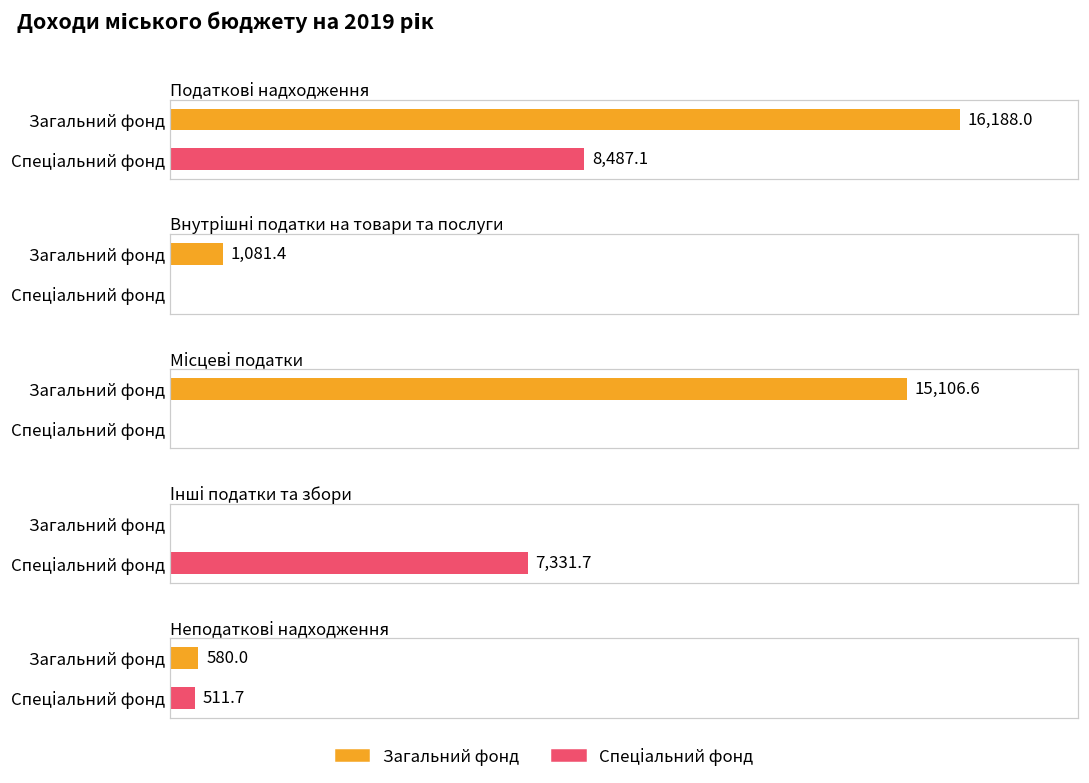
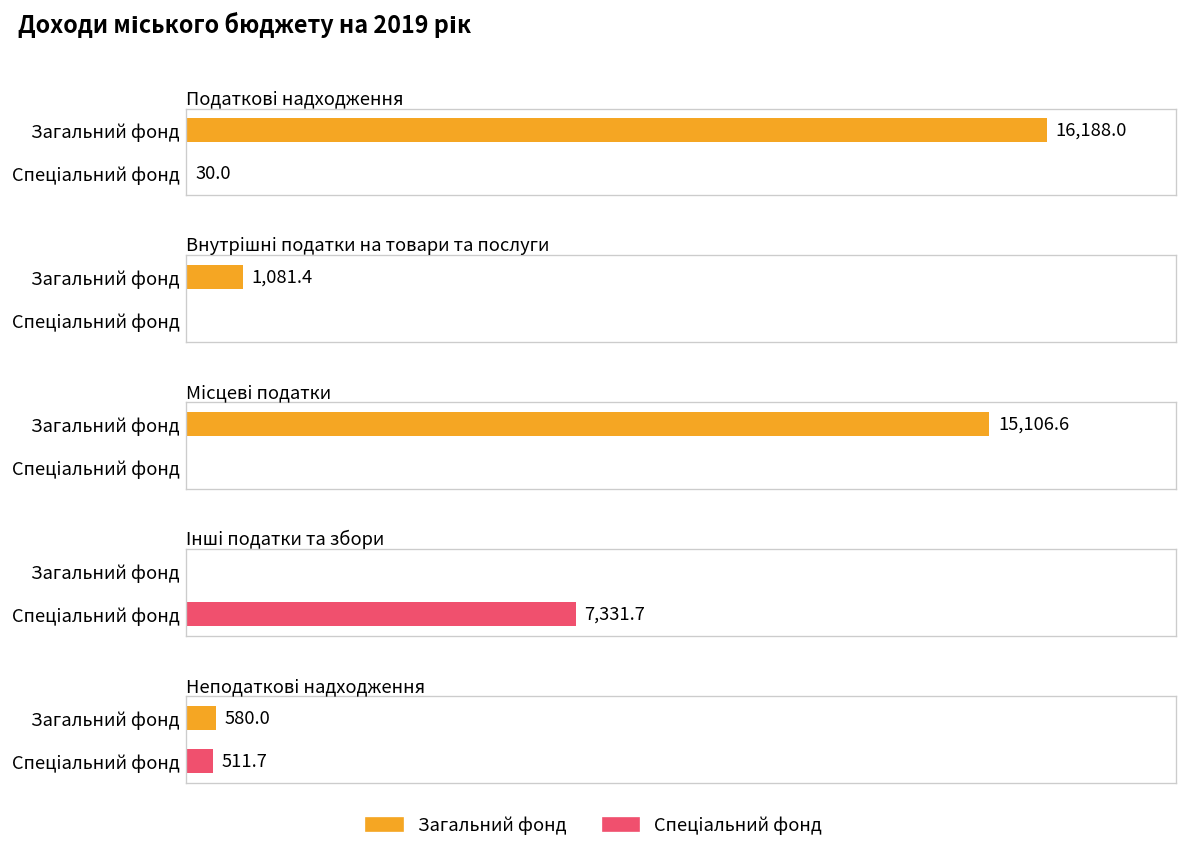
  {
    "Податкові надходження": {
      "Загальний фонд": "16,188.0",
-     "Спеціальний фонд": "8,487.1"
+     "Спеціальний фонд": "30.0"
    },
    "Внутрішні податки на товари та послуги": {
      "Загальний фонд": "1,081.4"
    },
    "Місцеві податки": {
      "Загальний фонд": "15,106.6"
    },
    "Інші податки та збори": {
      "Спеціальний фонд": "7,331.7"
    },
    "Неподаткові надходження": {
      "Загальний фонд": "580.0",
      "Спеціальний фонд": "511.7"
    }
  }
